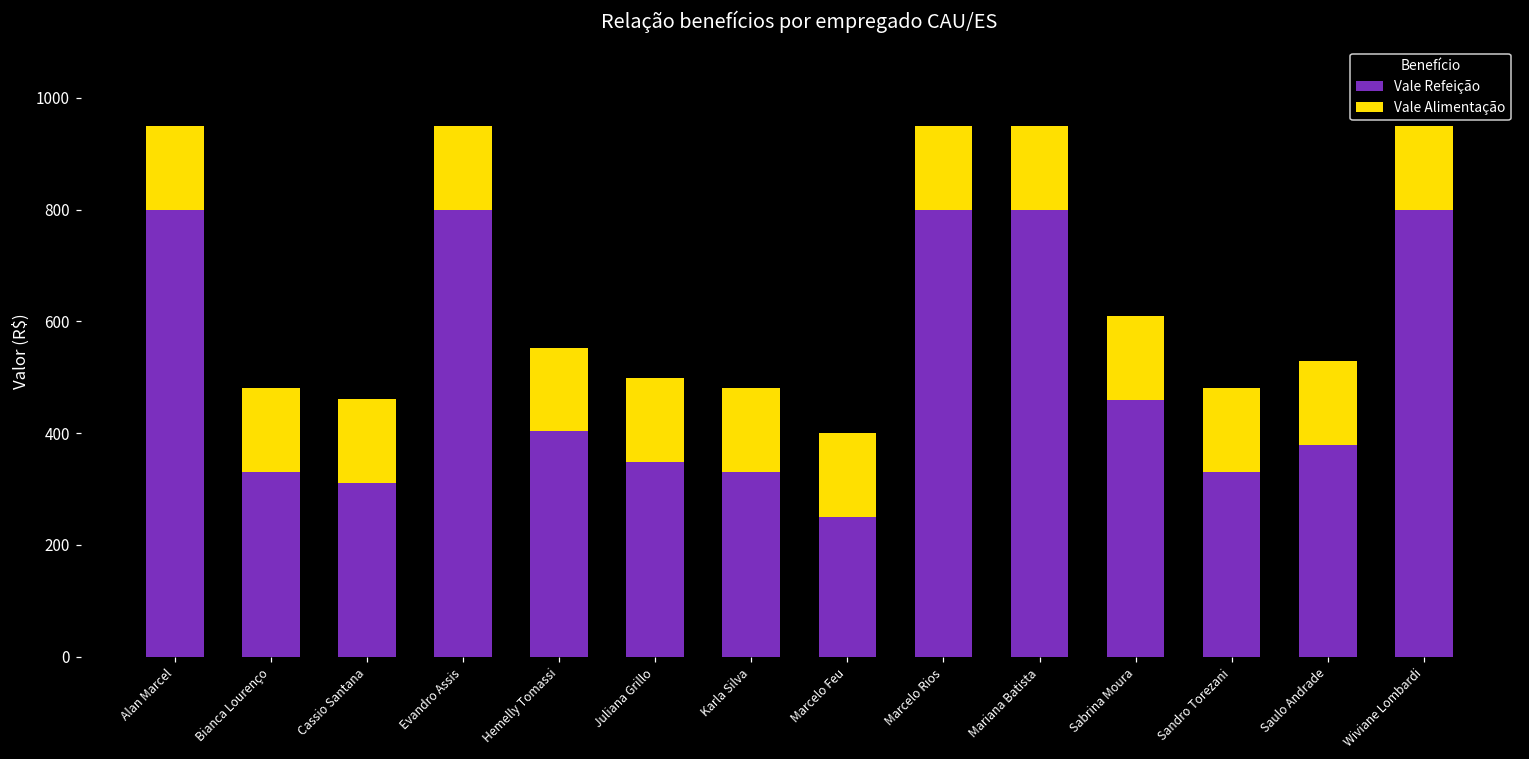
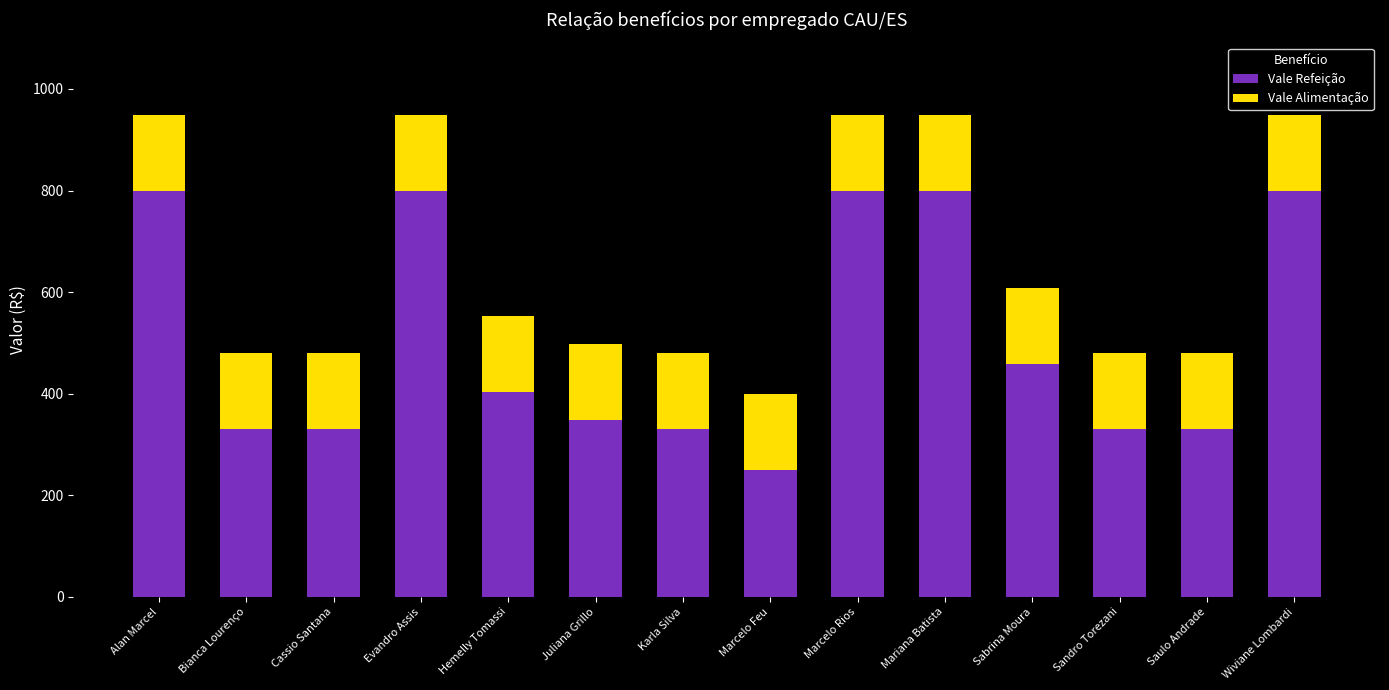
  {
    "Vale Refeição": {
      "Alan Marcel": 800,
      "Bianca Lourenço": 330,
-     "Cassio Santana": 310,
+     "Cassio Santana": 330,
      "Evandro Assis": 800,
      "Hemelly Tomassi": 400,
      "Juliana Grillo": 350,
      "Karla Silva": 330,
      "Marcelo Feu": 250,
      "Marcelo Rios": 800,
      "Mariana Batista": 800,
      "Sabrina Moura": 460,
      "Sandro Torezani": 330,
-     "Saulo Andrade": 380,
+     "Saulo Andrade": 330,
      "Wiviane Lombardi": 800
    },
    "Vale Alimentação": {
      "Alan Marcel": 150,
      "Bianca Lourenço": 150,
      "Cassio Santana": 150,
      "Evandro Assis": 150,
      "Hemelly Tomassi": 150,
      "Juliana Grillo": 150,
      "Karla Silva": 150,
      "Marcelo Feu": 150,
      "Marcelo Rios": 150,
      "Mariana Batista": 150,
      "Sabrina Moura": 150,
      "Sandro Torezani": 150,
      "Saulo Andrade": 150,
      "Wiviane Lombardi": 150
    }
  }
